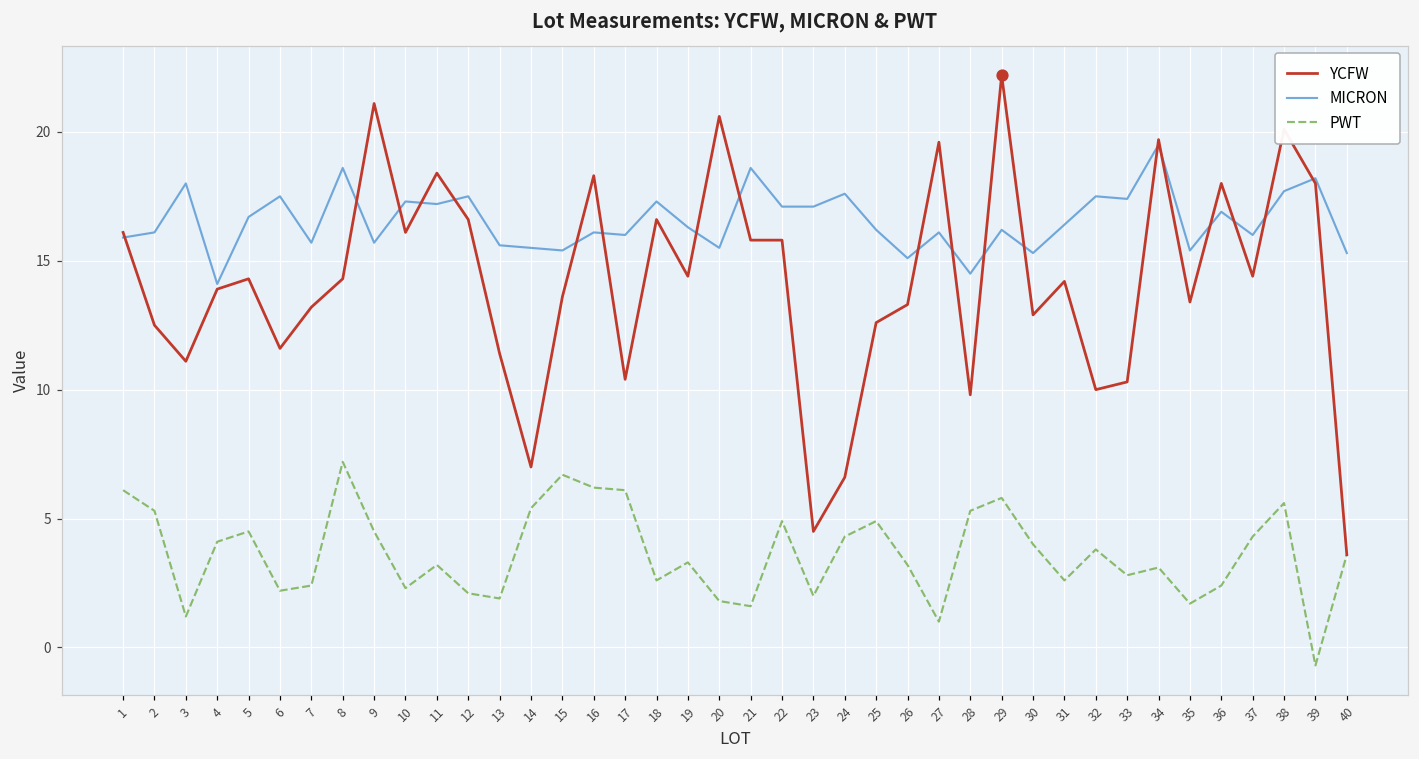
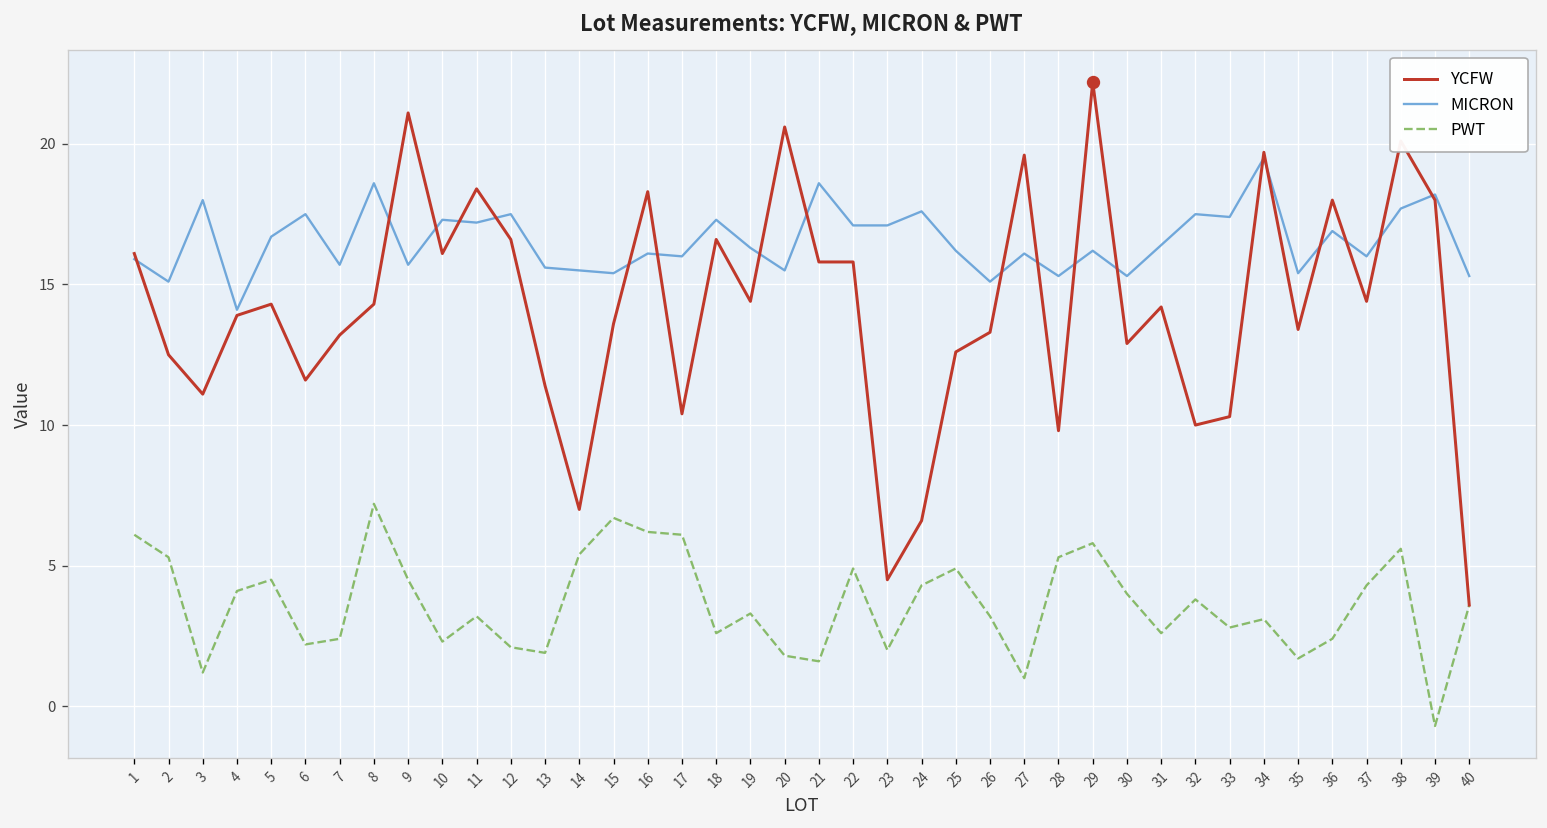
  {
    "MICRON": {
      "1": 15.9,
-     "2": 16.1,
+     "2": 15.1,
      "3": 18.0,
      "4": 14.1,
      "5": 16.7,
      "6": 17.5,
      "7": 15.7,
      "8": 18.6,
      "9": 15.7,
      "10": 17.3,
      "11": 17.2,
      "12": 17.5,
      "13": 15.6,
      "14": 15.5,
      "15": 15.4,
      "16": 16.1,
      "17": 16.0,
      "18": 17.3,
      "19": 16.3,
      "20": 15.5,
      "21": 18.6,
      "22": 17.1,
      "23": 17.1,
      "24": 17.6,
      "25": 16.2,
      "26": 15.1,
      "27": 16.1,
-     "28": 14.5,
+     "28": 15.3,
      "29": 16.2,
      "30": 15.3,
      "31": 16.4,
      "32": 17.5,
      "33": 17.4,
      "34": 19.5,
      "35": 15.4,
      "36": 16.9,
      "37": 16.0,
      "38": 17.7,
      "39": 18.2,
      "40": 15.3
    },
    "PWT": {
      "1": 6.1,
      "2": 5.3,
      "3": 1.2,
      "4": 4.1,
      "5": 4.5,
      "6": 2.2,
      "7": 2.4,
      "8": 7.2,
      "9": 4.5,
      "10": 2.3,
      "11": 3.2,
      "12": 2.1,
      "13": 1.9,
      "14": 5.4,
      "15": 6.7,
      "16": 6.2,
      "17": 6.1,
      "18": 2.6,
      "19": 3.3,
      "20": 1.8,
      "21": 1.6,
      "22": 4.9,
      "23": 2.0,
      "24": 4.3,
      "25": 4.9,
      "26": 3.2,
      "27": 1.0,
      "28": 5.3,
      "29": 5.8,
      "30": 4.0,
      "31": 2.6,
      "32": 3.8,
      "33": 2.8,
      "34": 3.1,
      "35": 1.7,
      "36": 2.4,
      "37": 4.3,
      "38": 5.6,
      "39": -0.7
    }
  }
